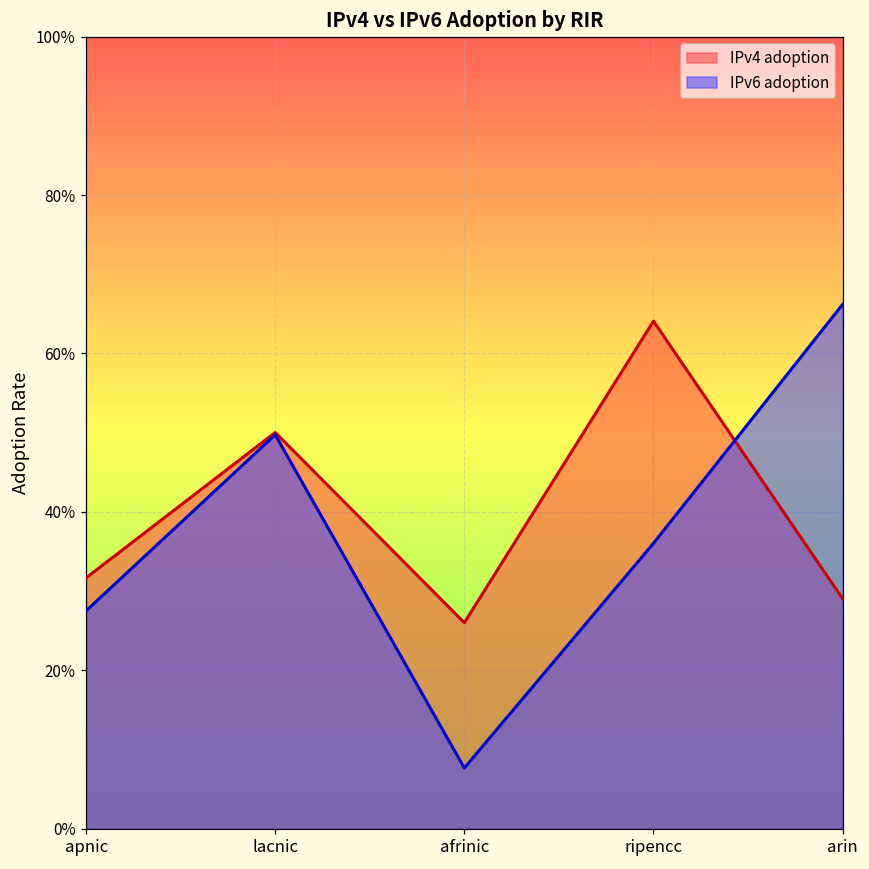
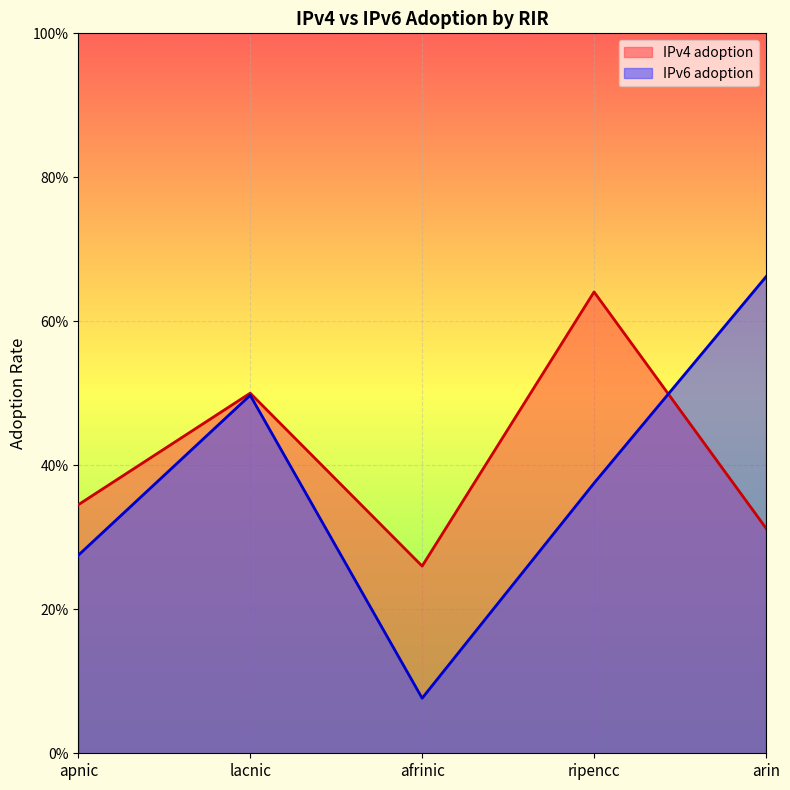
  {
    "IPv4 adoption": {
-     "apnic": "32%",
+     "apnic": "35%",
      "afrinic": "26%",
      "ripencc": "64%",
-     "arin": "29%"
+     "arin": "31%"
    },
    "IPv6 adoption": {
      "apnic": "28%",
      "afrinic": "8%",
-     "ripencc": "36%",
+     "ripencc": "38%",
      "arin": "66%"
    }
  }
